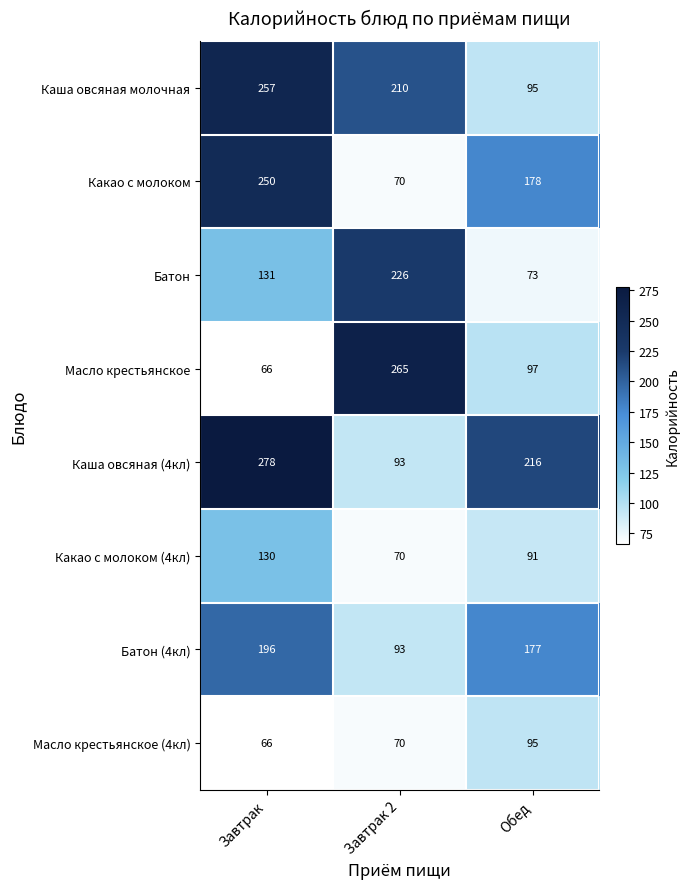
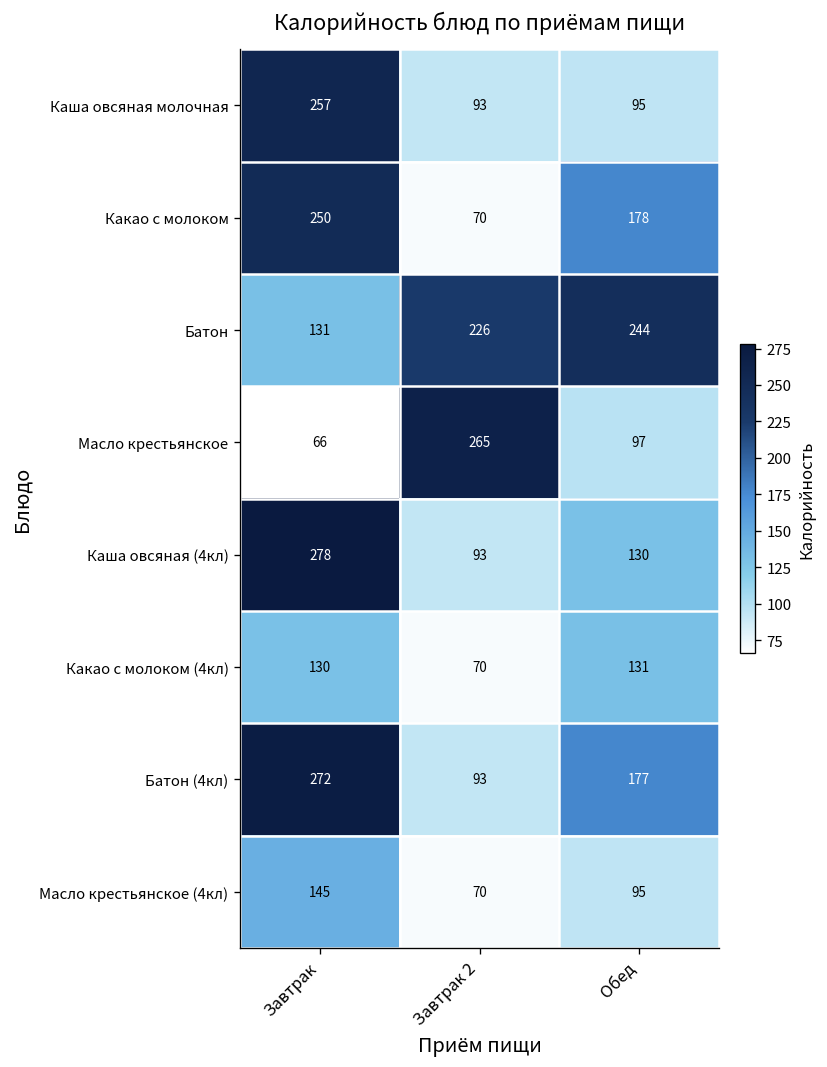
  {
    "Каша овсяная молочная": {
      "Завтрак": 257,
-     "Завтрак 2": 210,
+     "Завтрак 2": 93,
      "Обед": 95
    },
    "Какао с молоком": {
      "Завтрак": 250,
      "Завтрак 2": 70,
      "Обед": 178
    },
    "Батон": {
      "Завтрак": 131,
      "Завтрак 2": 226,
-     "Обед": 73
+     "Обед": 244
    },
    "Масло крестьянское": {
      "Завтрак": 66,
      "Завтрак 2": 265,
      "Обед": 97
    },
    "Каша овсяная (4кл)": {
      "Завтрак": 278,
      "Завтрак 2": 93,
-     "Обед": 216
+     "Обед": 130
    },
    "Какао с молоком (4кл)": {
      "Завтрак": 130,
      "Завтрак 2": 70,
-     "Обед": 91
+     "Обед": 131
    },
    "Батон (4кл)": {
-     "Завтрак": 196,
+     "Завтрак": 272,
      "Завтрак 2": 93,
      "Обед": 177
    },
    "Масло крестьянское (4кл)": {
-     "Завтрак": 66,
+     "Завтрак": 145,
      "Завтрак 2": 70,
      "Обед": 95
    }
  }
